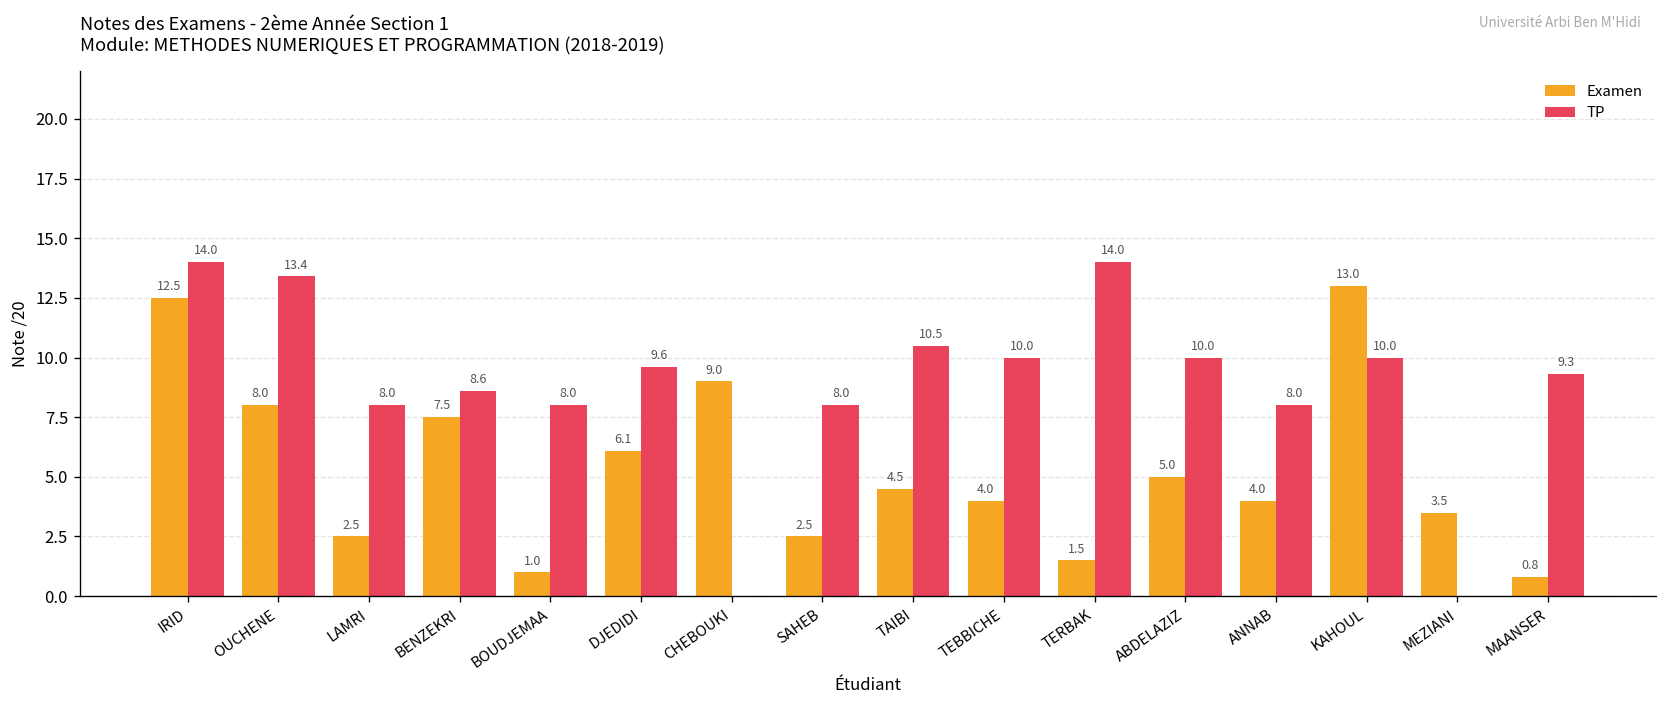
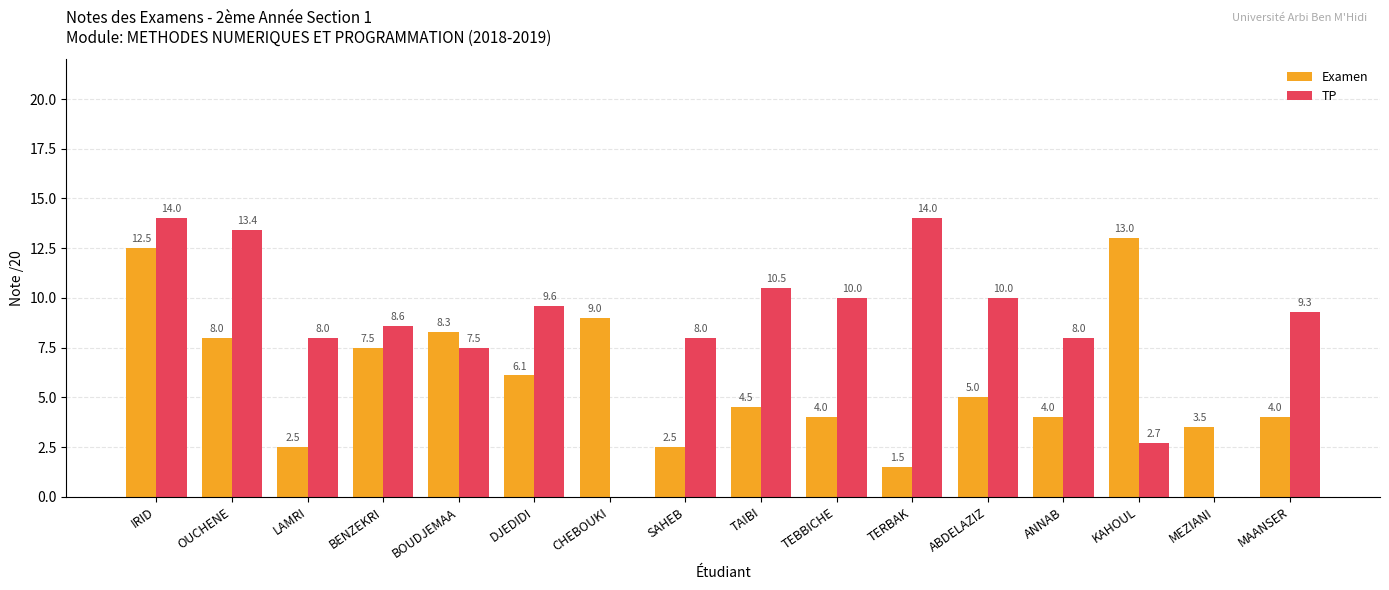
  {
    "Examen": {
      "IRID": 12.5,
      "OUCHENE": 8.0,
      "LAMRI": 2.5,
      "BENZEKRI": 7.5,
-     "BOUDJEMAA": 1.0,
+     "BOUDJEMAA": 8.3,
      "DJEDIDI": 6.1,
      "CHEBOUKI": 9.0,
      "SAHEB": 2.5,
      "TAIBI": 4.5,
      "TEBBICHE": 4.0,
      "TERBAK": 1.5,
      "ABDELAZIZ": 5.0,
      "ANNAB": 4.0,
      "KAHOUL": 13.0,
      "MEZIANI": 3.5,
-     "MAANSER": 0.8
+     "MAANSER": 4.0
    },
    "TP": {
      "IRID": 14.0,
      "OUCHENE": 13.4,
      "LAMRI": 8.0,
      "BENZEKRI": 8.6,
-     "BOUDJEMAA": 8.0,
+     "BOUDJEMAA": 7.5,
      "DJEDIDI": 9.6,
      "SAHEB": 8.0,
      "TAIBI": 10.5,
      "TEBBICHE": 10.0,
      "TERBAK": 14.0,
      "ABDELAZIZ": 10.0,
      "ANNAB": 8.0,
-     "KAHOUL": 10.0,
+     "KAHOUL": 2.7,
      "MAANSER": 9.3
    }
  }
